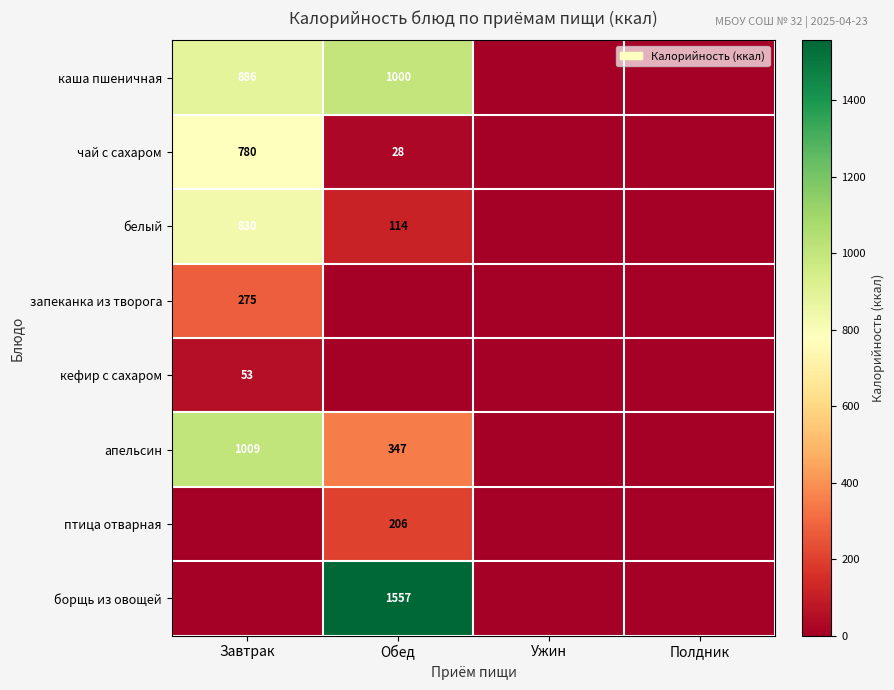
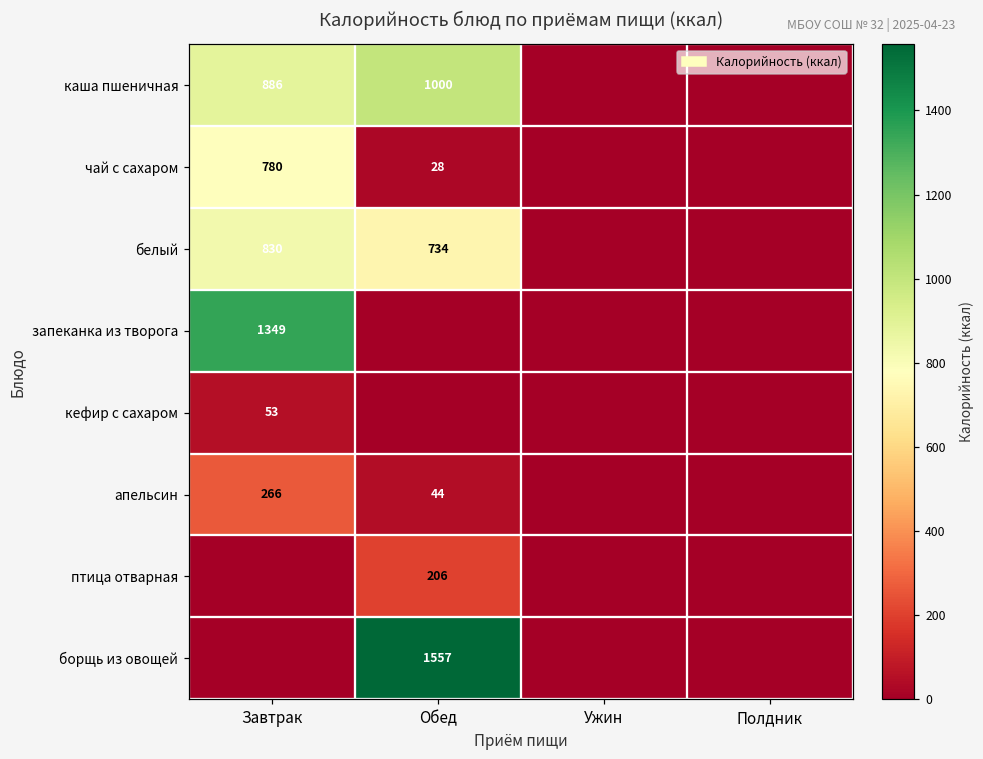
  {
    "каша пшеничная": {
      "Завтрак": 886,
      "Обед": 1000
    },
    "чай с сахаром": {
      "Завтрак": 780,
      "Обед": 28
    },
    "белый": {
      "Завтрак": 830,
-     "Обед": 114
+     "Обед": 734
    },
    "запеканка из творога": {
-     "Завтрак": 275
+     "Завтрак": 1349
    },
    "кефир с сахаром": {
      "Завтрак": 53
    },
    "апельсин": {
-     "Завтрак": 1009,
-     "Обед": 347
+     "Завтрак": 266,
+     "Обед": 44
    },
    "птица отварная": {
      "Обед": 206
    },
    "борщь из овощей": {
      "Обед": 1557
    }
  }
